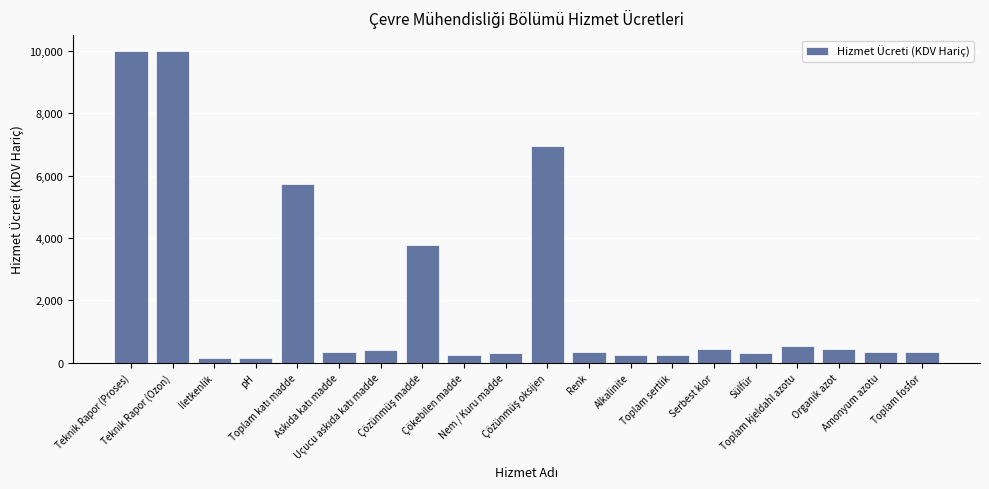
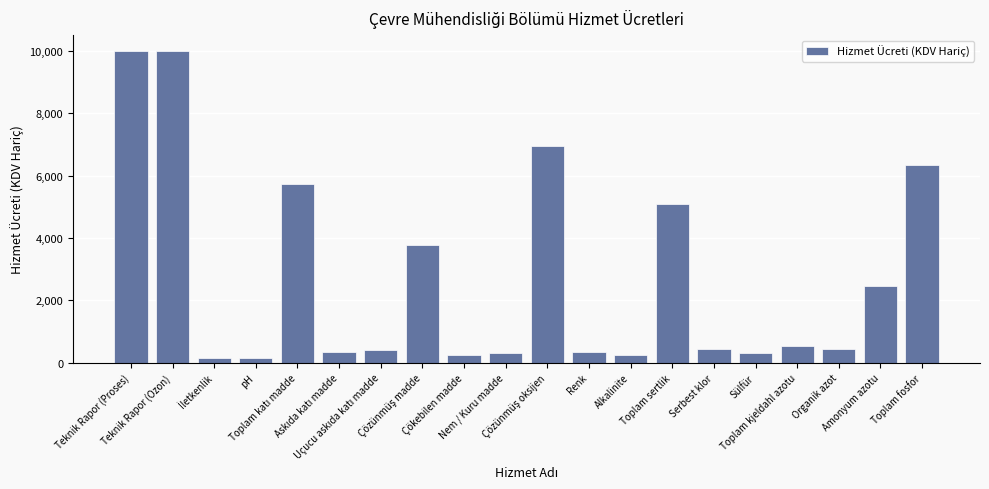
  {
    "Teknik Rapor (Proses)": "10,000",
    "Teknik Rapor (Ozon)": "10,000",
    "İletkenlik": "200",
    "pH": "200",
    "Toplam katı madde": "5,700",
    "Askıda katı madde": "400",
    "Uçucu askıda katı madde": "400",
    "Çözünmüş madde": "3,800",
    "Çökebilen madde": "300",
    "Nem / Kuru madde": "300",
    "Çözünmüş oksijen": "6,900",
    "Renk": "400",
    "Alkalinite": "300",
-   "Toplam sertlik": "300",
+   "Toplam sertlik": "5,100",
    "Serbest klor": "500",
    "Sülfür": "300",
    "Toplam kjeldahl azotu": "600",
    "Organik azot": "500",
-   "Amonyum azotu": "400",
-   "Toplam fosfor": "400"
+   "Amonyum azotu": "2,500",
+   "Toplam fosfor": "6,300"
  }
